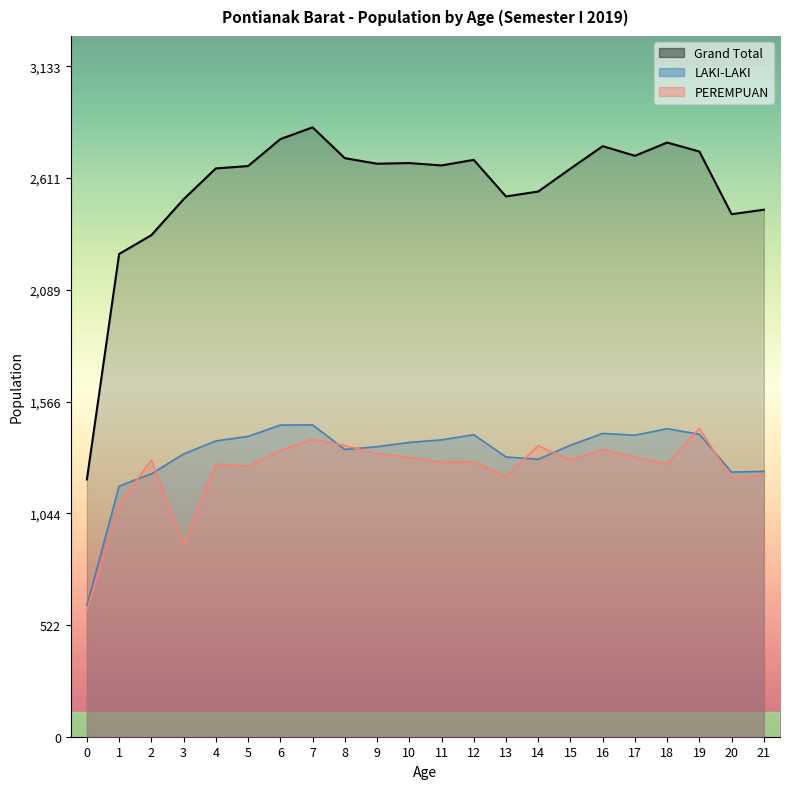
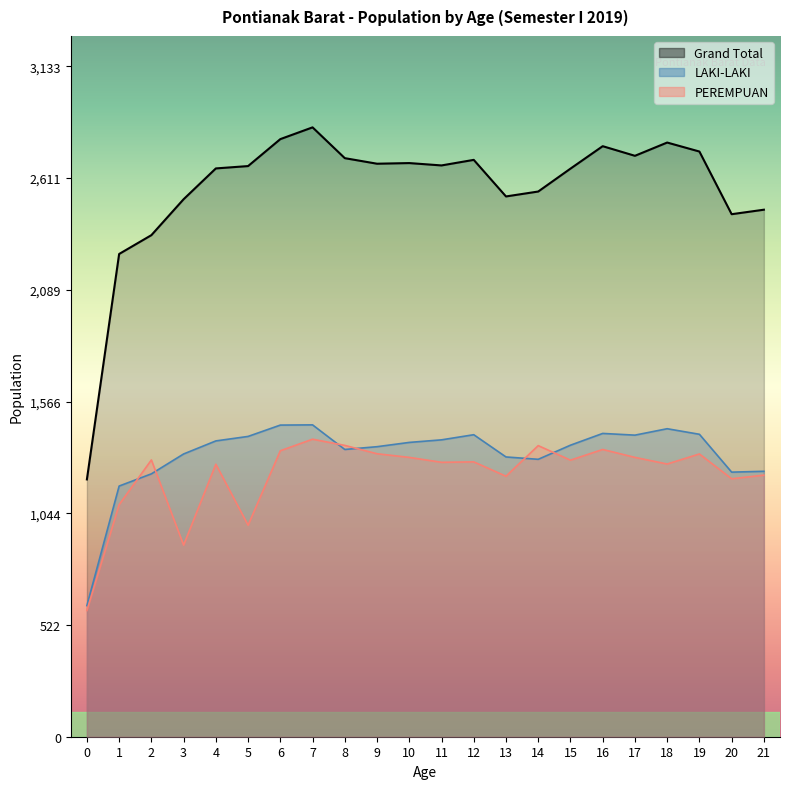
  {
    "PEREMPUAN": {
      "0": "590",
      "1": "1,090",
      "2": "1,290",
      "3": "900",
      "4": "1,270",
-     "5": "1,260",
+     "5": "990",
      "6": "1,340",
      "7": "1,390",
      "8": "1,360",
      "9": "1,320",
      "10": "1,310",
      "11": "1,280",
      "12": "1,290",
      "13": "1,220",
      "14": "1,360",
      "15": "1,290",
      "16": "1,340",
      "17": "1,310",
      "18": "1,280",
-     "19": "1,440",
+     "19": "1,320",
      "20": "1,210",
      "21": "1,220"
    }
  }
